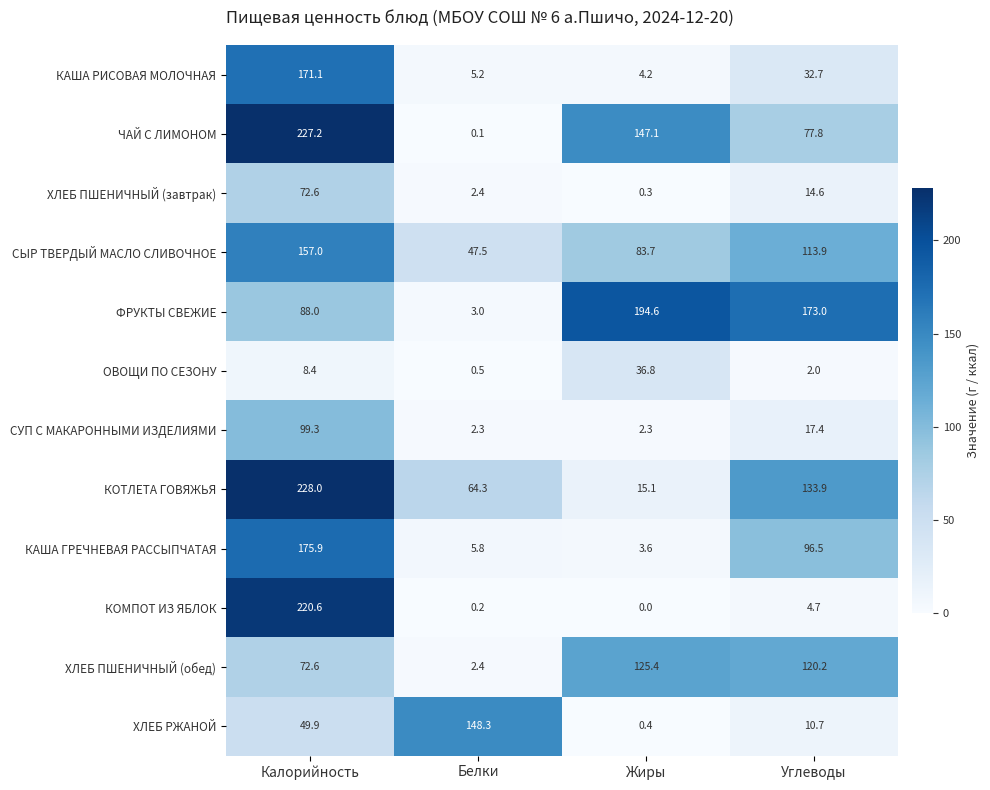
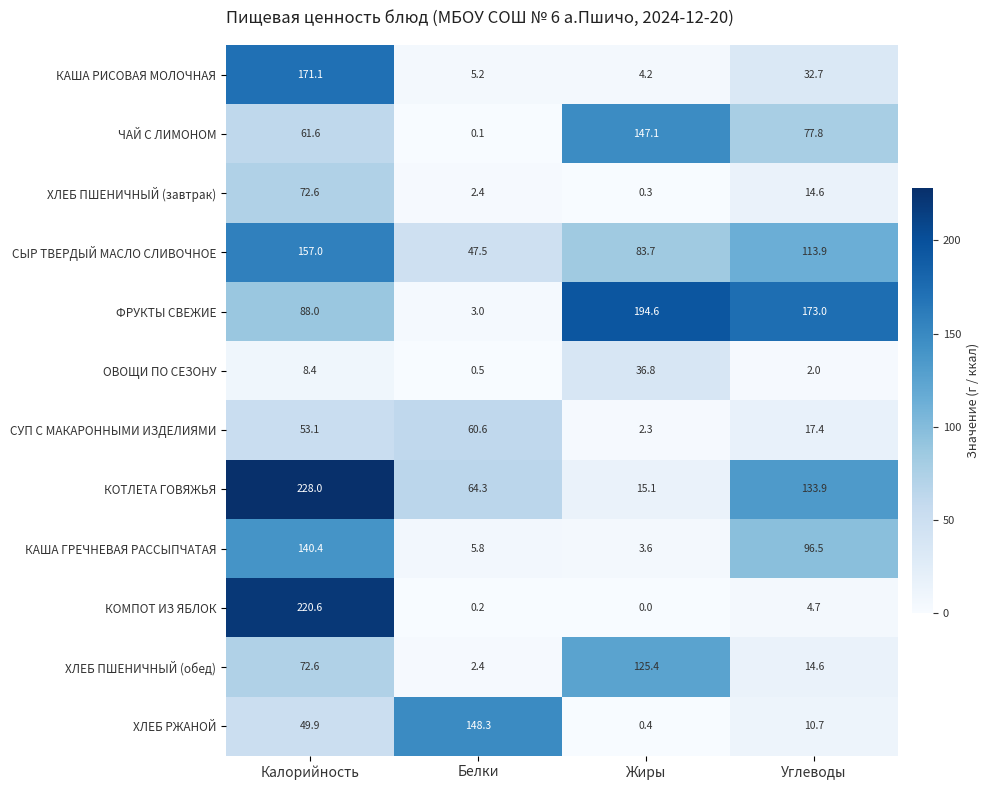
  {
    "КАША РИСОВАЯ МОЛОЧНАЯ": {
      "Калорийность": 171.1,
      "Белки": 5.2,
      "Жиры": 4.2,
      "Углеводы": 32.7
    },
    "ЧАЙ С ЛИМОНОМ": {
-     "Калорийность": 227.2,
+     "Калорийность": 61.6,
      "Белки": 0.1,
      "Жиры": 147.1,
      "Углеводы": 77.8
    },
    "ХЛЕБ ПШЕНИЧНЫЙ (завтрак)": {
      "Калорийность": 72.6,
      "Белки": 2.4,
      "Жиры": 0.3,
      "Углеводы": 14.6
    },
    "СЫР ТВЕРДЫЙ МАСЛО СЛИВОЧНОЕ": {
      "Калорийность": 157.0,
      "Белки": 47.5,
      "Жиры": 83.7,
      "Углеводы": 113.9
    },
    "ФРУКТЫ СВЕЖИЕ": {
      "Калорийность": 88.0,
      "Белки": 3.0,
      "Жиры": 194.6,
      "Углеводы": 173.0
    },
    "ОВОЩИ ПО СЕЗОНУ": {
      "Калорийность": 8.4,
      "Белки": 0.5,
      "Жиры": 36.8,
      "Углеводы": 2.0
    },
    "СУП С МАКАРОННЫМИ ИЗДЕЛИЯМИ": {
-     "Калорийность": 99.3,
-     "Белки": 2.3,
+     "Калорийность": 53.1,
+     "Белки": 60.6,
      "Жиры": 2.3,
      "Углеводы": 17.4
    },
    "КОТЛЕТА ГОВЯЖЬЯ": {
      "Калорийность": 228.0,
      "Белки": 64.3,
      "Жиры": 15.1,
      "Углеводы": 133.9
    },
    "КАША ГРЕЧНЕВАЯ РАССЫПЧАТАЯ": {
-     "Калорийность": 175.9,
+     "Калорийность": 140.4,
      "Белки": 5.8,
      "Жиры": 3.6,
      "Углеводы": 96.5
    },
    "КОМПОТ ИЗ ЯБЛОК": {
      "Калорийность": 220.6,
      "Белки": 0.2,
      "Жиры": 0.0,
      "Углеводы": 4.7
    },
    "ХЛЕБ ПШЕНИЧНЫЙ (обед)": {
      "Калорийность": 72.6,
      "Белки": 2.4,
      "Жиры": 125.4,
-     "Углеводы": 120.2
+     "Углеводы": 14.6
    },
    "ХЛЕБ РЖАНОЙ": {
      "Калорийность": 49.9,
      "Белки": 148.3,
      "Жиры": 0.4,
      "Углеводы": 10.7
    }
  }
